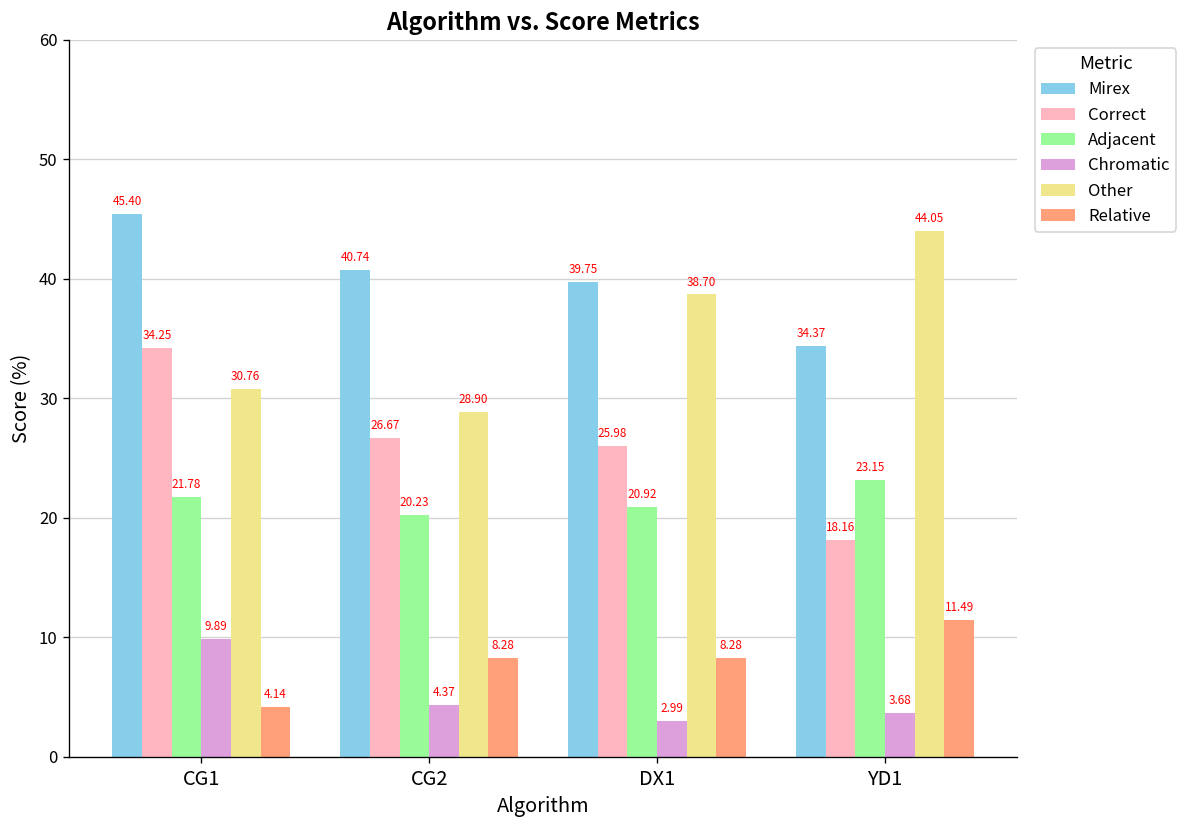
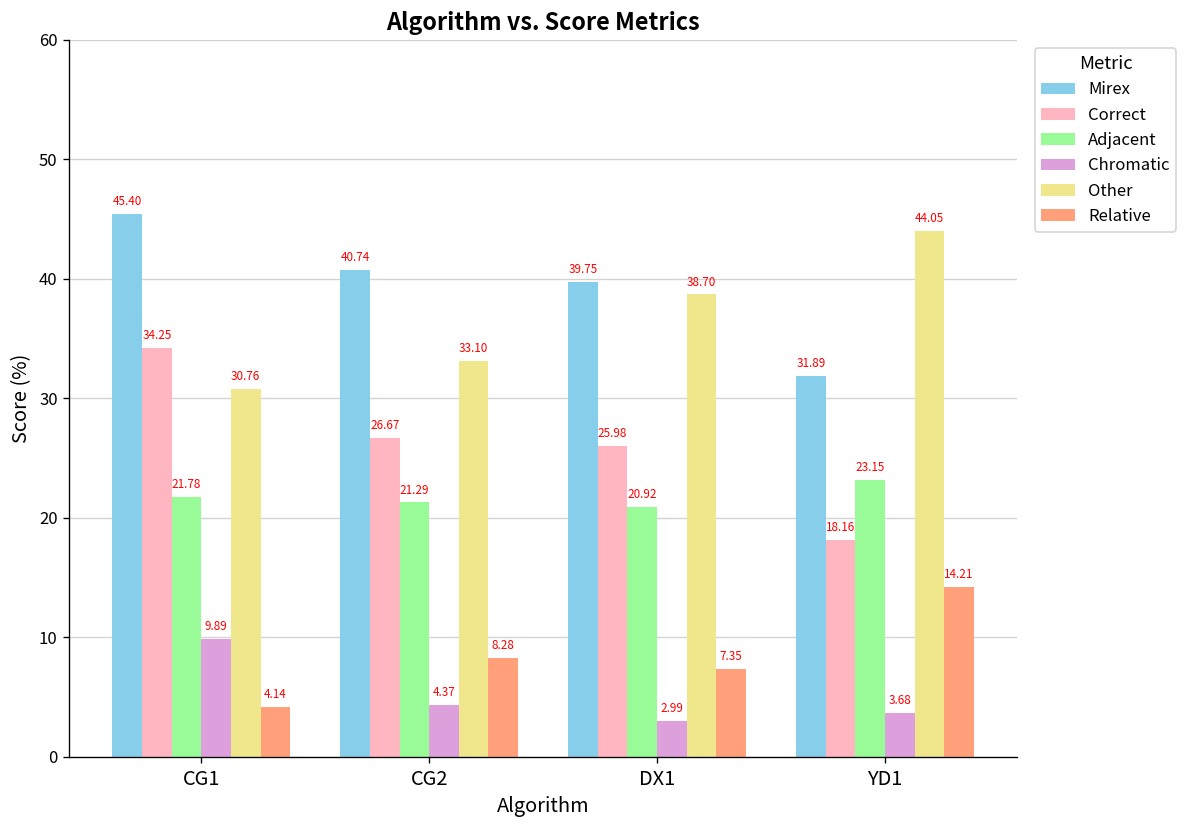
  {
    "Mirex": {
      "CG1": 45.40,
      "CG2": 40.74,
      "DX1": 39.75,
-     "YD1": 34.37
+     "YD1": 31.89
    },
    "Adjacent": {
      "CG1": 21.78,
-     "CG2": 20.23,
+     "CG2": 21.29,
      "DX1": 20.92,
      "YD1": 23.15
    },
    "Other": {
      "CG1": 30.76,
-     "CG2": 28.90,
+     "CG2": 33.10,
      "DX1": 38.70,
      "YD1": 44.05
    },
    "Relative": {
      "CG1": 4.14,
      "CG2": 8.28,
-     "DX1": 8.28,
-     "YD1": 11.49
+     "DX1": 7.35,
+     "YD1": 14.21
    }
  }
